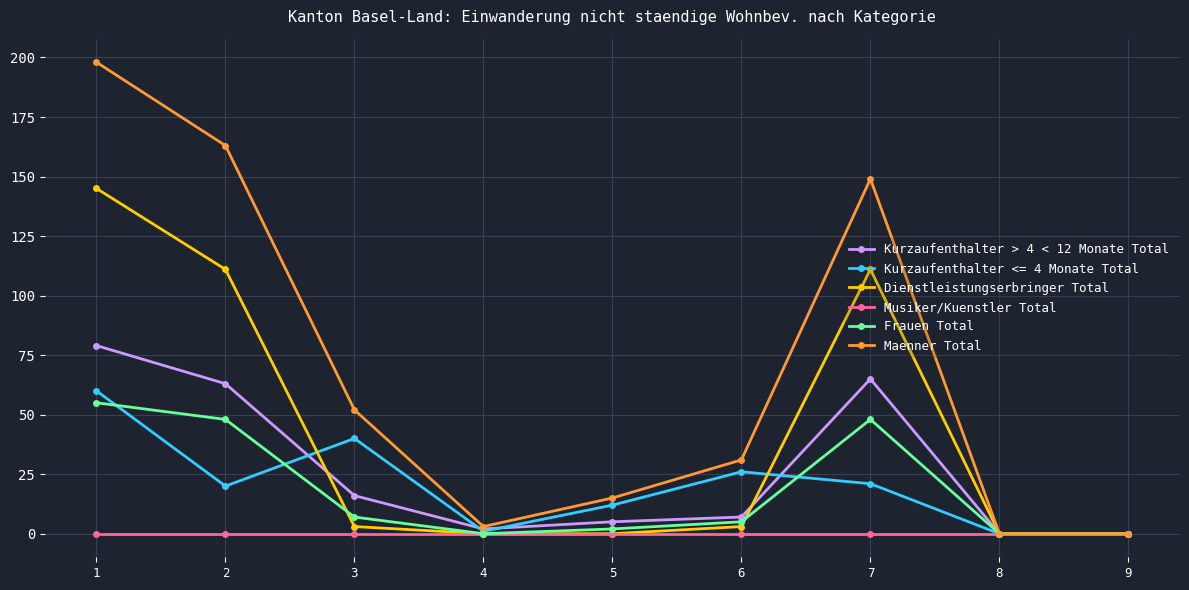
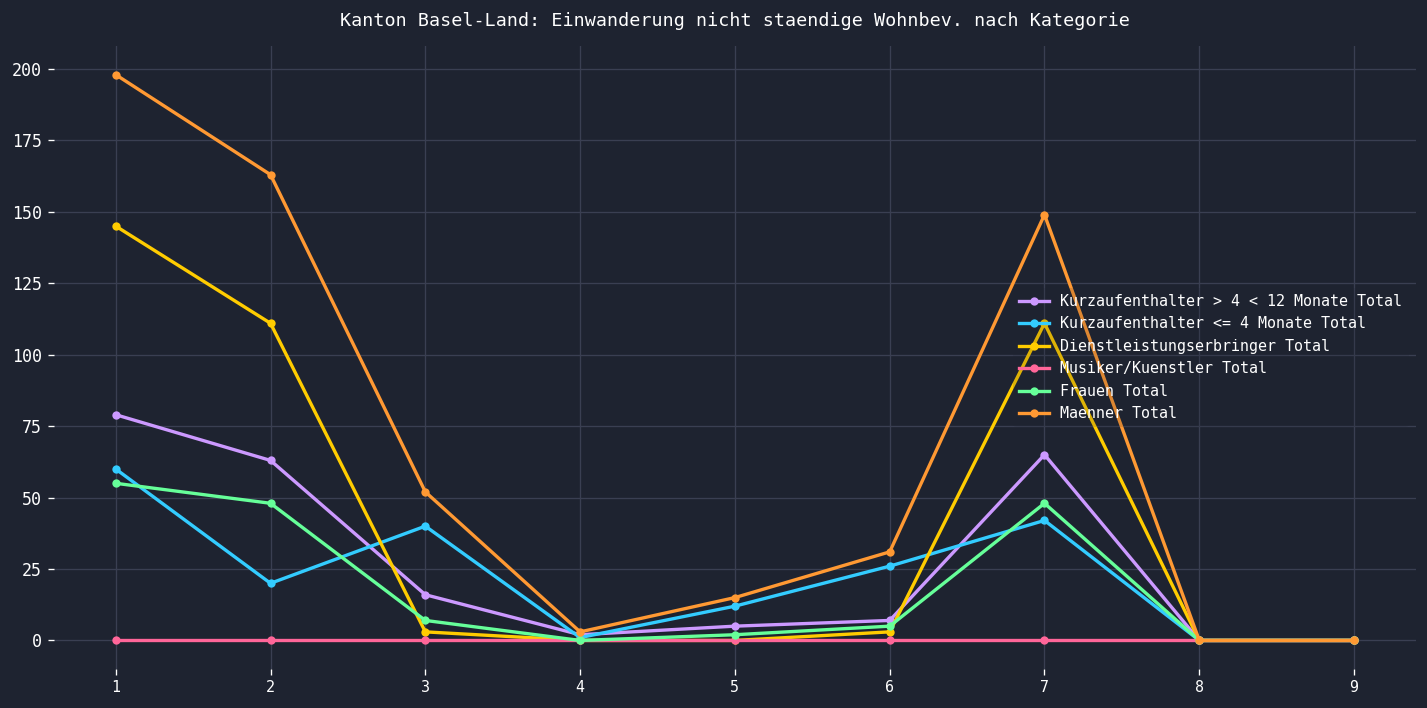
  {
    "Kurzaufenthalter > 4 < 12 Monate Total": {
      "1": 79,
      "2": 63,
      "3": 16,
      "5": 5,
      "6": 7,
      "7": 65
    },
    "Kurzaufenthalter <= 4 Monate Total": {
      "1": 60,
      "2": 20,
      "3": 40,
      "5": 12,
      "6": 26,
-     "7": 21
+     "7": 42
    },
    "Dienstleistungserbringer Total": {
      "1": 145,
      "2": 111,
      "3": 3,
      "6": 3
    },
    "Musiker/Kuenstler Total": {
      "1": 0,
      "2": 0,
      "3": 0,
      "6": 0,
      "7": 0
    },
    "Frauen Total": {
      "1": 55,
      "2": 48,
      "3": 7,
      "5": 2,
      "6": 5,
      "7": 48
    },
    "Maenner Total": {
      "1": 198,
      "2": 163,
      "3": 52,
      "5": 15,
      "6": 31,
      "7": 149
    }
  }
